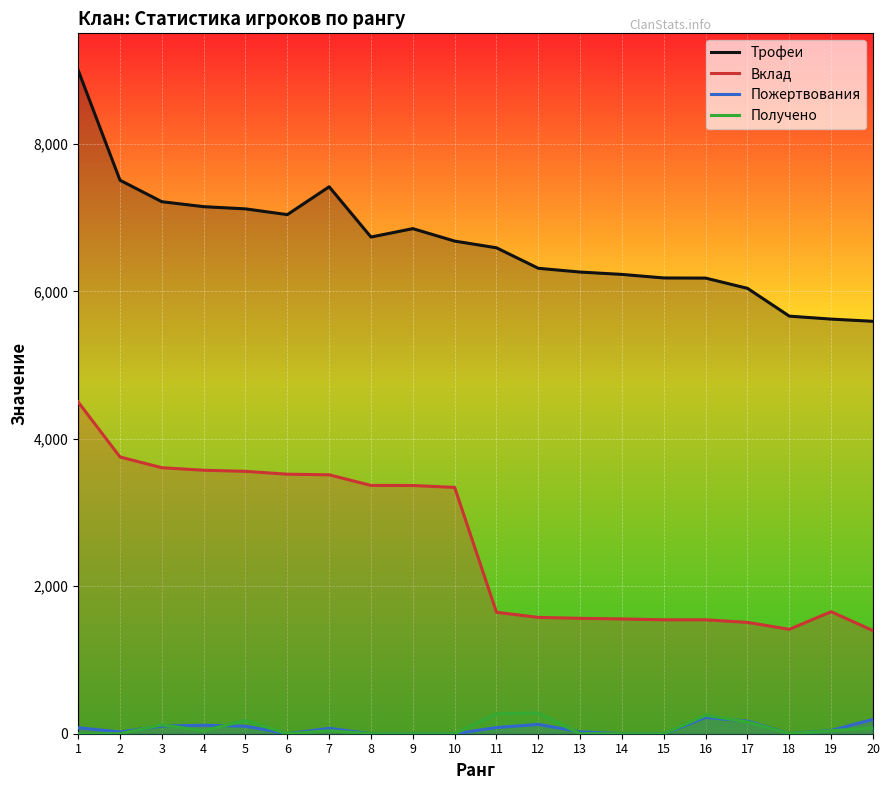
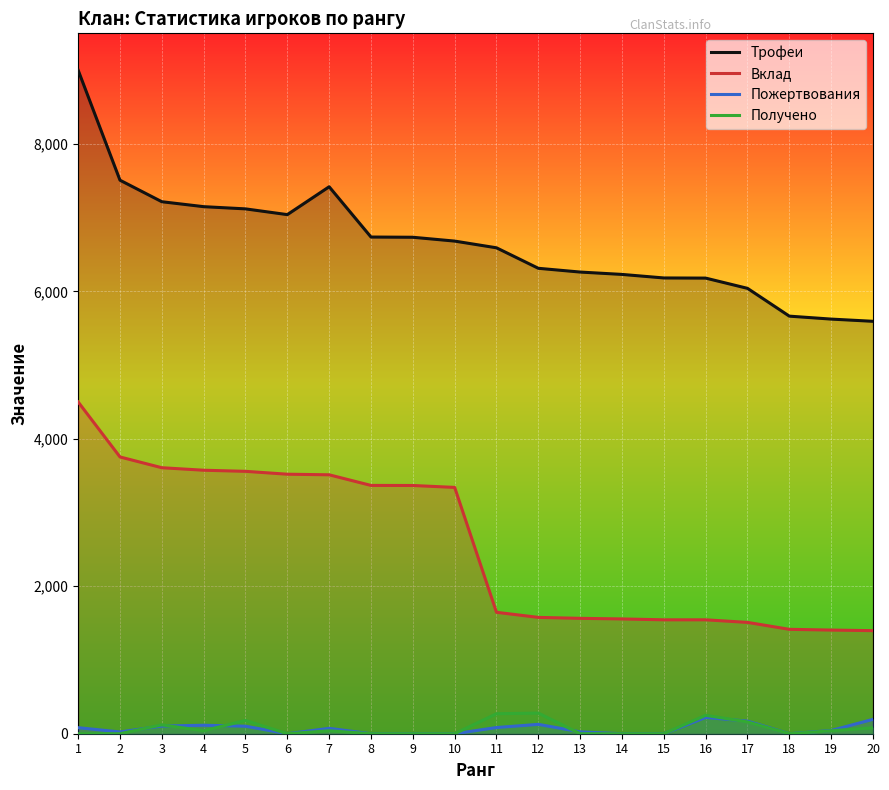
  {
    "Трофеи": {
      "1": "9,000",
      "2": "7,500",
      "3": "7,200",
      "4": "7,100",
      "5": "7,100",
      "6": "7,000",
      "7": "7,400",
      "8": "6,700",
-     "9": "6,900",
+     "9": "6,700",
      "10": "6,700",
      "11": "6,600",
      "12": "6,300",
      "13": "6,300",
      "14": "6,200",
      "15": "6,200",
      "16": "6,200",
      "17": "6,000",
      "18": "5,700",
      "19": "5,600",
      "20": "5,600"
    },
    "Вклад": {
      "1": "4,500",
      "2": "3,800",
      "3": "3,600",
      "4": "3,600",
      "5": "3,600",
      "6": "3,500",
      "7": "3,500",
      "8": "3,400",
      "9": "3,400",
      "10": "3,300",
      "11": "1,600",
      "12": "1,600",
      "13": "1,600",
      "14": "1,600",
      "15": "1,500",
      "16": "1,500",
      "17": "1,500",
      "18": "1,400",
-     "19": "1,700",
+     "19": "1,400",
      "20": "1,400"
    },
    "Пожертвования": {
      "1": "100",
      "4": "100",
      "5": "100",
      "11": "100",
      "12": "100",
      "20": "200"
    },
    "Получено": {
      "1": "0",
      "4": "0",
      "5": "200",
      "11": "300",
      "12": "300",
      "20": "100"
    }
  }
